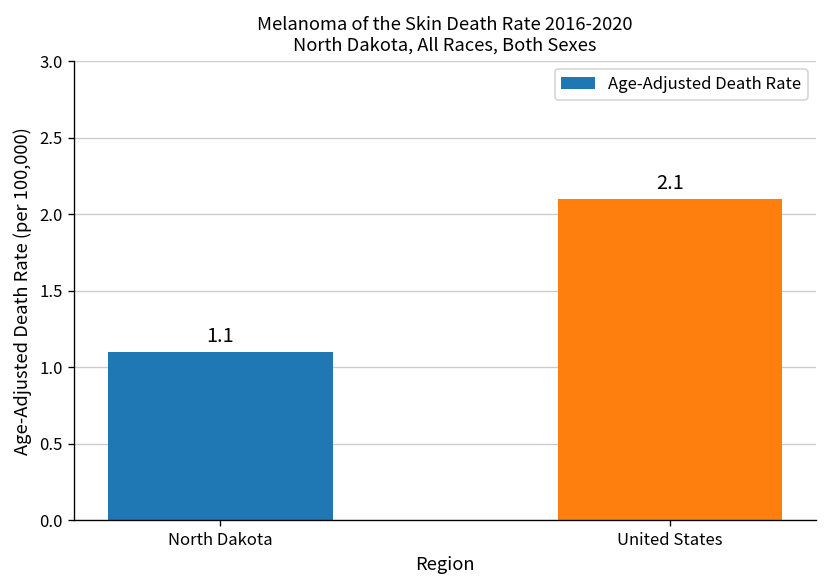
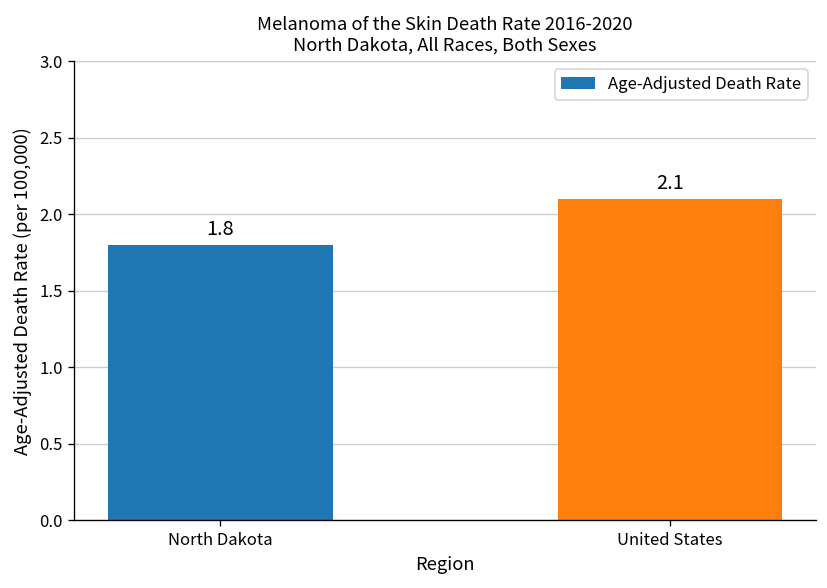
  {
-   "North Dakota": 1.1,
+   "North Dakota": 1.8,
    "United States": 2.1
  }
